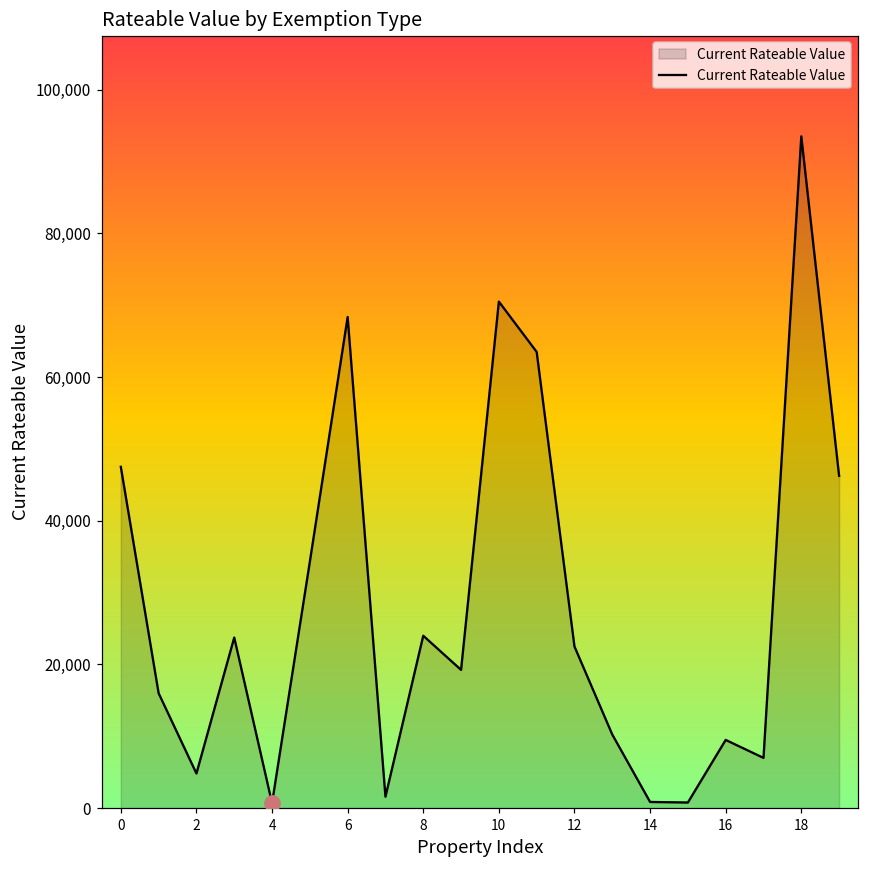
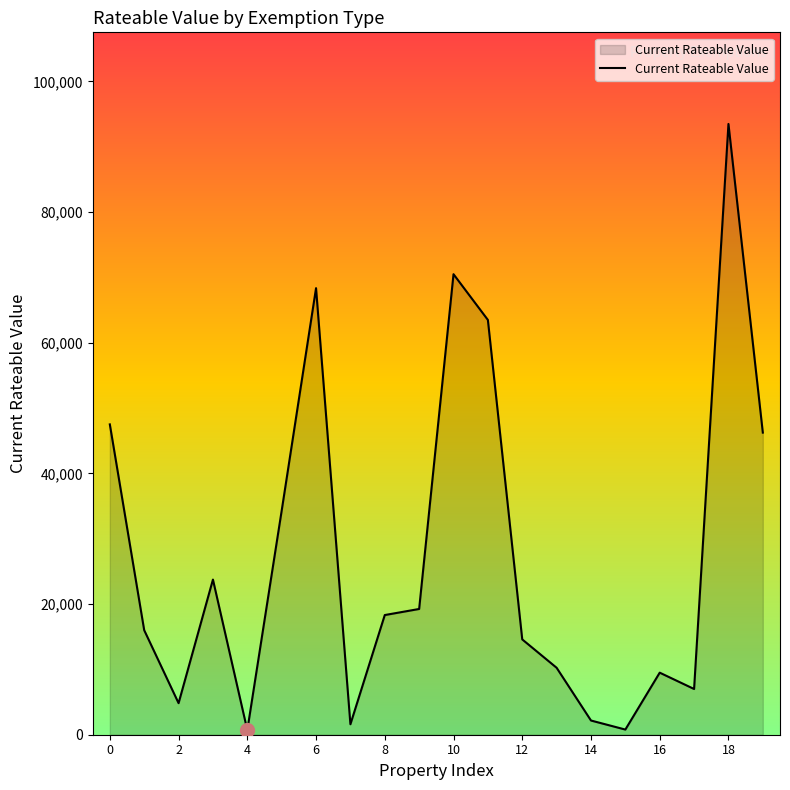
  {
    "Current Rateable Value": {
      "0": "48,000",
      "2": "5,000",
      "6": "68,000",
-     "8": "24,000",
+     "8": "18,000",
      "10": "71,000",
-     "12": "23,000",
-     "14": "1,000",
+     "12": "15,000",
+     "14": "2,000",
      "16": "10,000",
      "18": "94,000"
    }
  }
